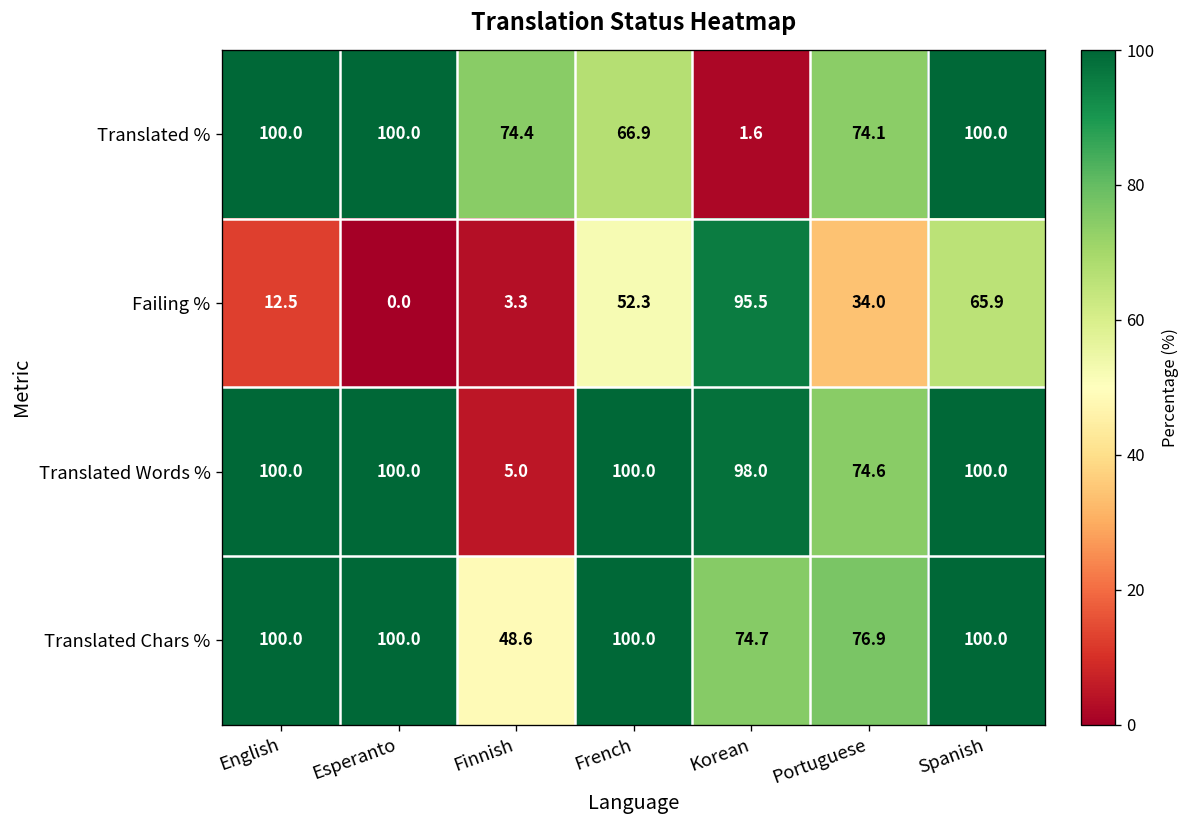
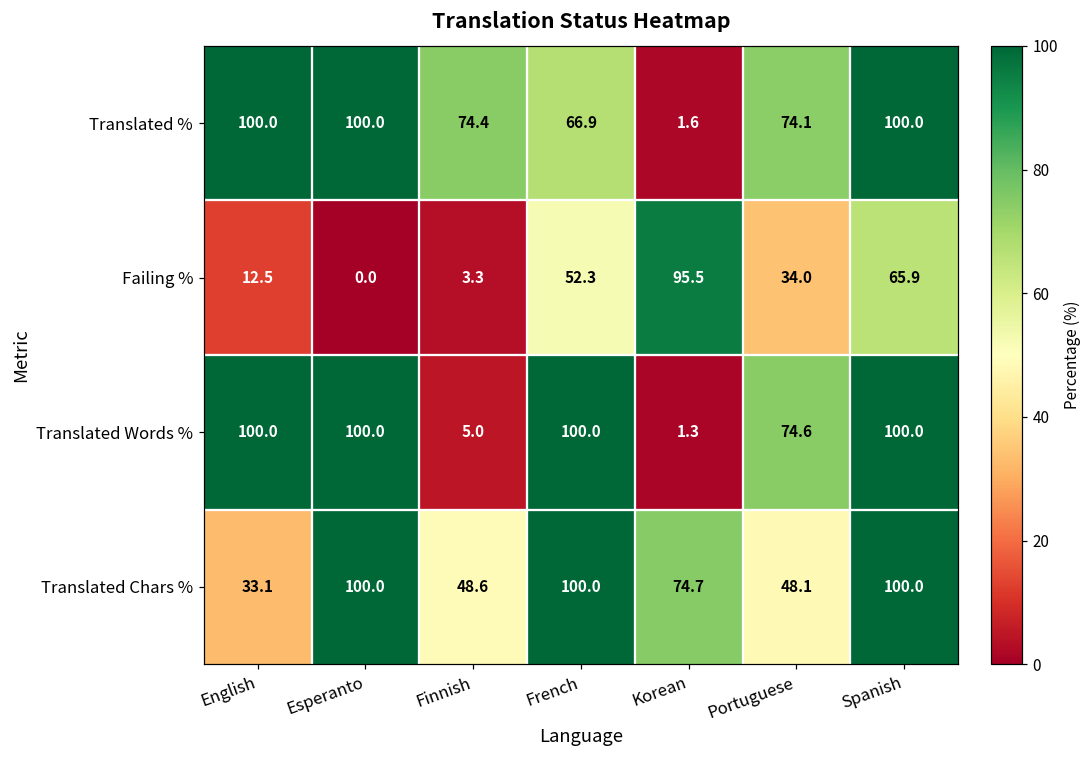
  {
    "Translated %": {
      "English": 100.0,
      "Esperanto": 100.0,
      "Finnish": 74.4,
      "French": 66.9,
      "Korean": 1.6,
      "Portuguese": 74.1,
      "Spanish": 100.0
    },
    "Failing %": {
      "English": 12.5,
      "Esperanto": 0.0,
      "Finnish": 3.3,
      "French": 52.3,
      "Korean": 95.5,
      "Portuguese": 34.0,
      "Spanish": 65.9
    },
    "Translated Words %": {
      "English": 100.0,
      "Esperanto": 100.0,
      "Finnish": 5.0,
      "French": 100.0,
-     "Korean": 98.0,
+     "Korean": 1.3,
      "Portuguese": 74.6,
      "Spanish": 100.0
    },
    "Translated Chars %": {
-     "English": 100.0,
+     "English": 33.1,
      "Esperanto": 100.0,
      "Finnish": 48.6,
      "French": 100.0,
      "Korean": 74.7,
-     "Portuguese": 76.9,
+     "Portuguese": 48.1,
      "Spanish": 100.0
    }
  }
